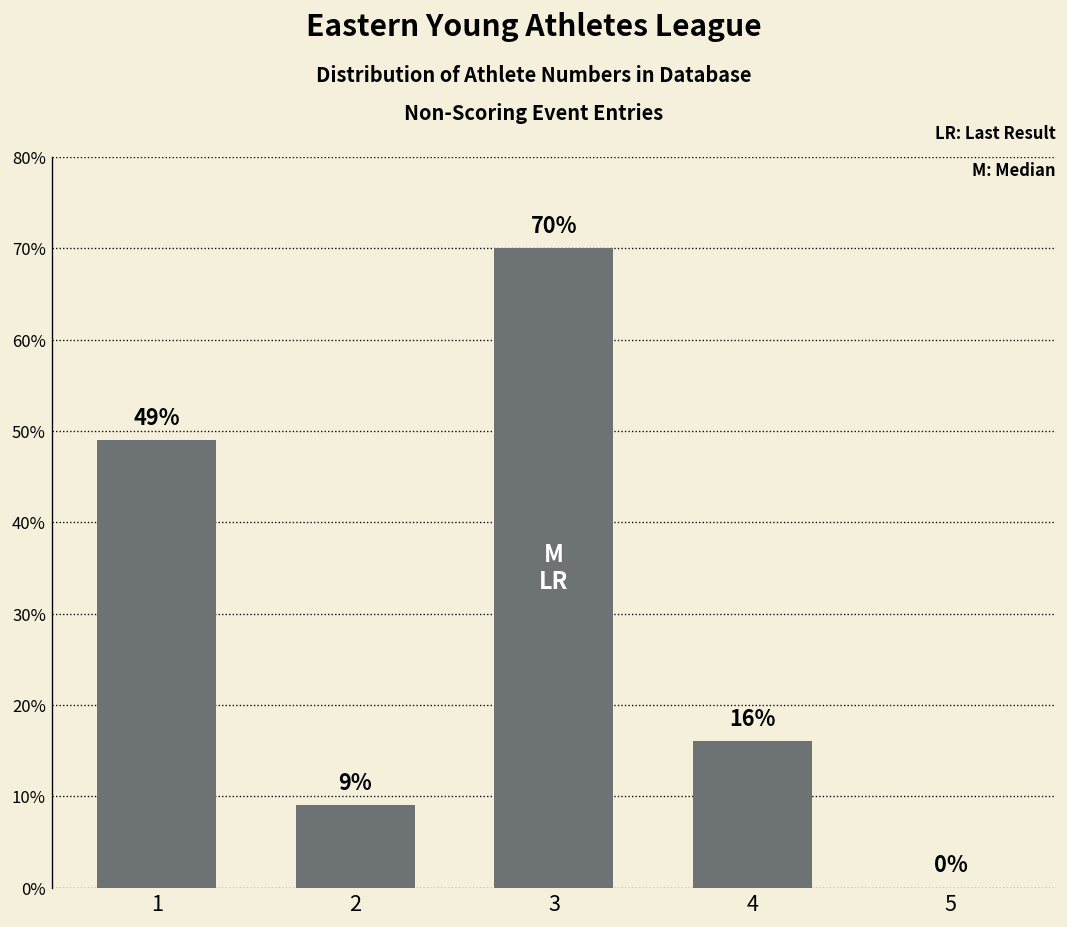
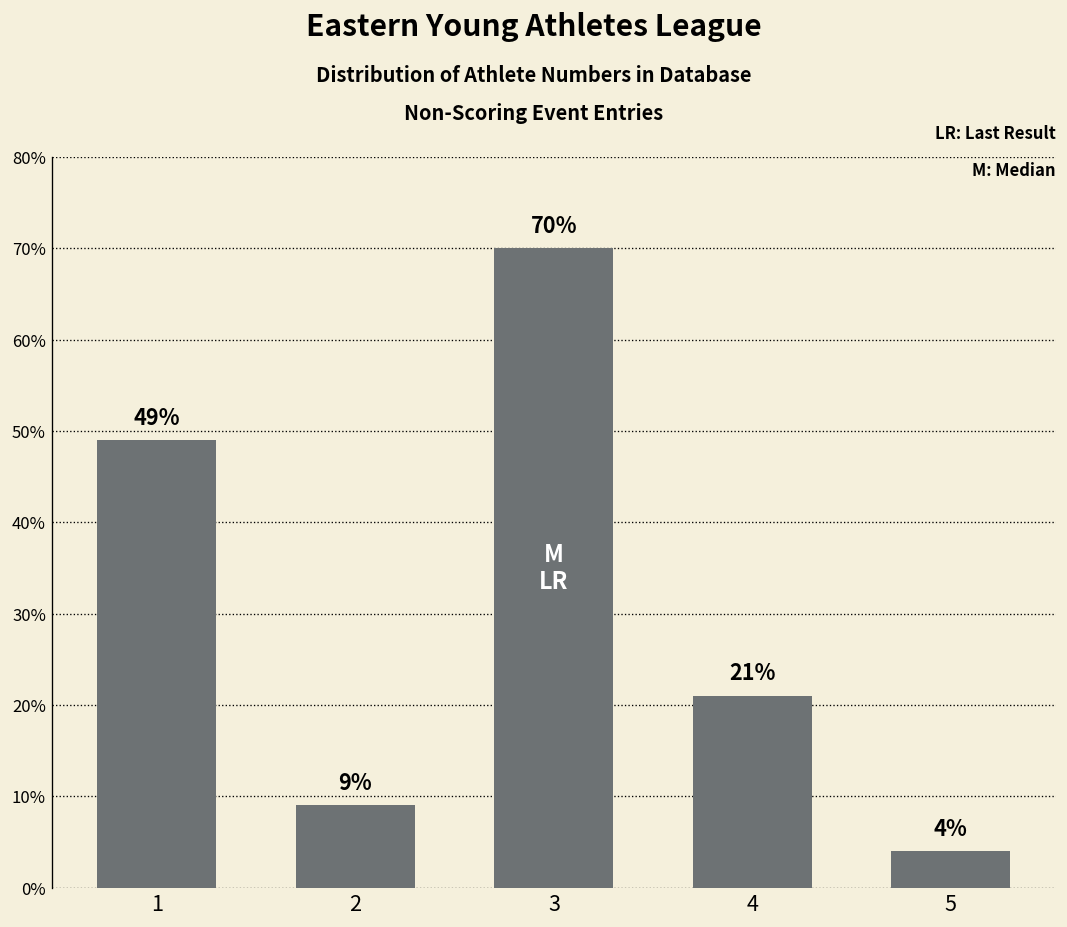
  {
    "1": "49%",
    "2": "9%",
    "3": "70%",
-   "4": "16%",
-   "5": "0%"
+   "4": "21%",
+   "5": "4%"
  }
